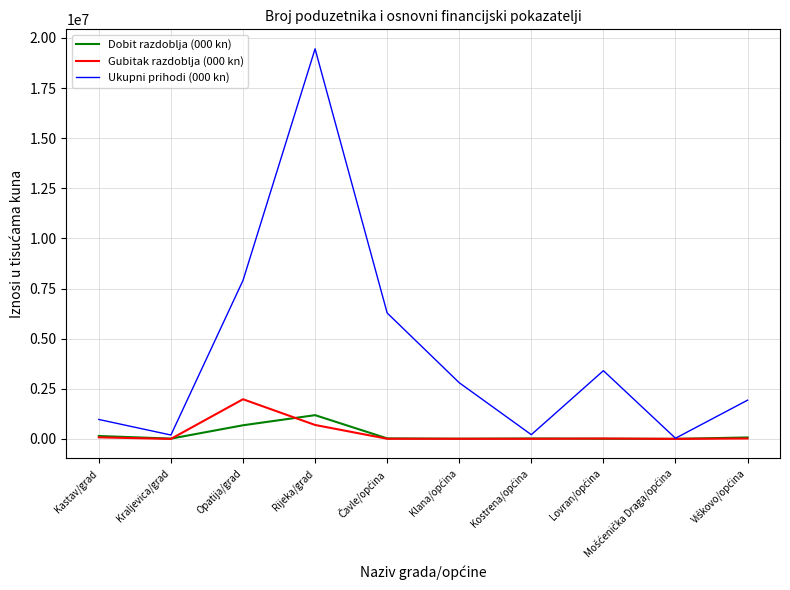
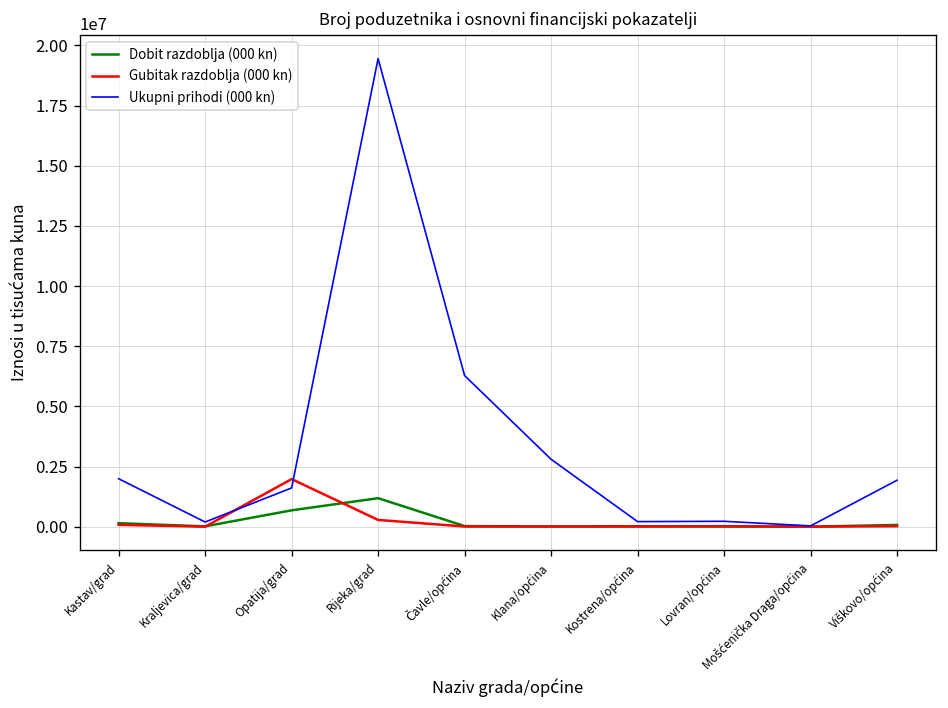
  {
    "Dobit razdoblja (000 kn)": {
      "Opatija/grad": 700000,
      "Rijeka/grad": 1200000
    },
    "Gubitak razdoblja (000 kn)": {
      "Opatija/grad": 2000000,
-     "Rijeka/grad": 700000
+     "Rijeka/grad": 300000
    },
    "Ukupni prihodi (000 kn)": {
-     "Kastav/grad": 1000000,
+     "Kastav/grad": 2000000,
      "Kraljevica/grad": 200000,
-     "Opatija/grad": 7900000,
+     "Opatija/grad": 1600000,
      "Rijeka/grad": 19500000,
      "Čavle/općina": 6300000,
      "Klana/općina": 2800000,
      "Kostrena/općina": 200000,
-     "Lovran/općina": 3400000,
+     "Lovran/općina": 200000,
      "Viškovo/općina": 1900000
    }
  }
